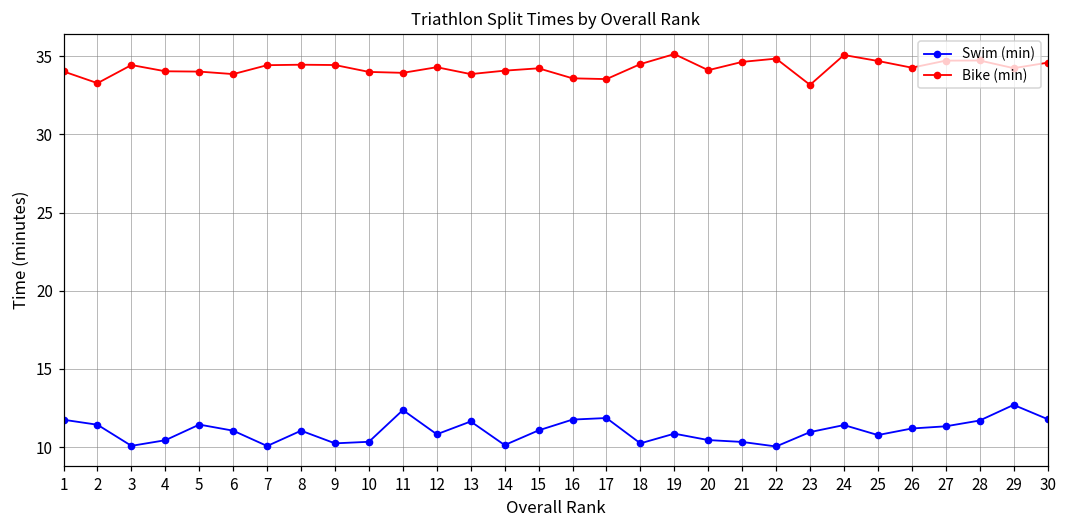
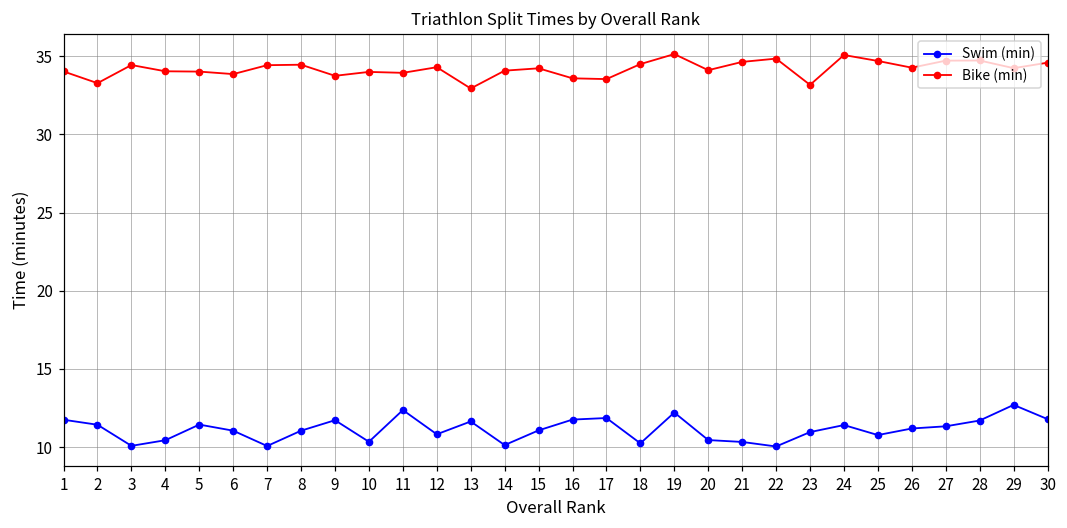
  {
    "Swim (min)": {
      "1": 11.8,
      "2": 11.4,
      "3": 10.1,
      "4": 10.4,
      "5": 11.4,
      "6": 11.1,
      "7": 10.1,
      "8": 11.1,
-     "9": 10.2,
+     "9": 11.7,
      "10": 10.3,
      "11": 12.4,
      "12": 10.8,
      "13": 11.6,
      "14": 10.1,
      "15": 11.1,
      "16": 11.8,
      "17": 11.9,
      "18": 10.2,
-     "19": 10.9,
+     "19": 12.2,
      "20": 10.5,
      "21": 10.3,
      "22": 10.0,
      "23": 11.0,
      "24": 11.4,
      "25": 10.8,
      "26": 11.2,
      "27": 11.3,
      "28": 11.7,
      "29": 12.7,
      "30": 11.8
    },
    "Bike (min)": {
      "1": 34.0,
      "2": 33.3,
      "3": 34.4,
      "4": 34.0,
      "5": 34.0,
      "6": 33.9,
      "7": 34.4,
      "8": 34.5,
-     "9": 34.4,
+     "9": 33.8,
      "10": 34.0,
      "11": 33.9,
      "12": 34.3,
-     "13": 33.9,
+     "13": 32.9,
      "14": 34.1,
      "15": 34.2,
      "16": 33.6,
      "17": 33.5,
      "18": 34.5,
      "19": 35.1,
      "20": 34.1,
      "21": 34.6,
      "22": 34.9,
      "23": 33.2,
      "24": 35.1,
      "25": 34.7,
      "26": 34.3,
      "30": 34.6
    }
  }
